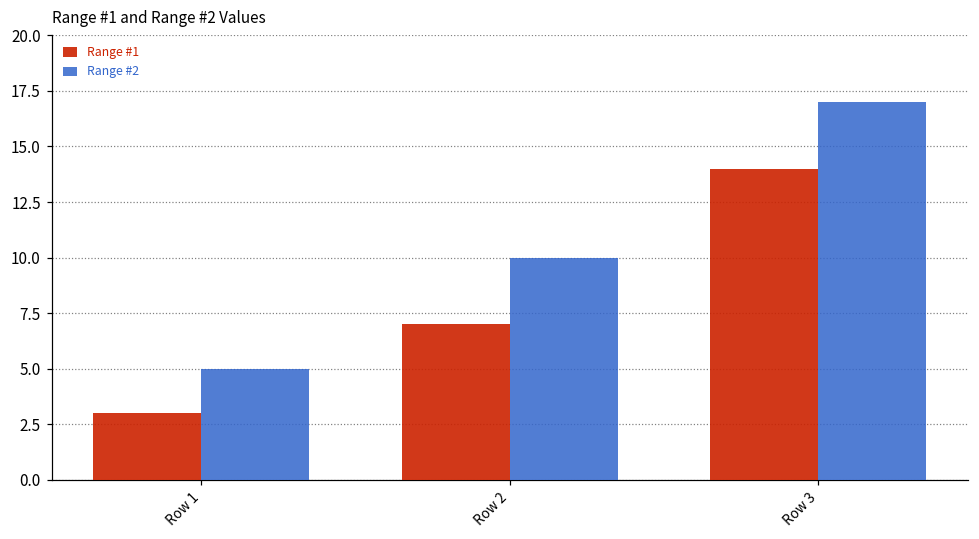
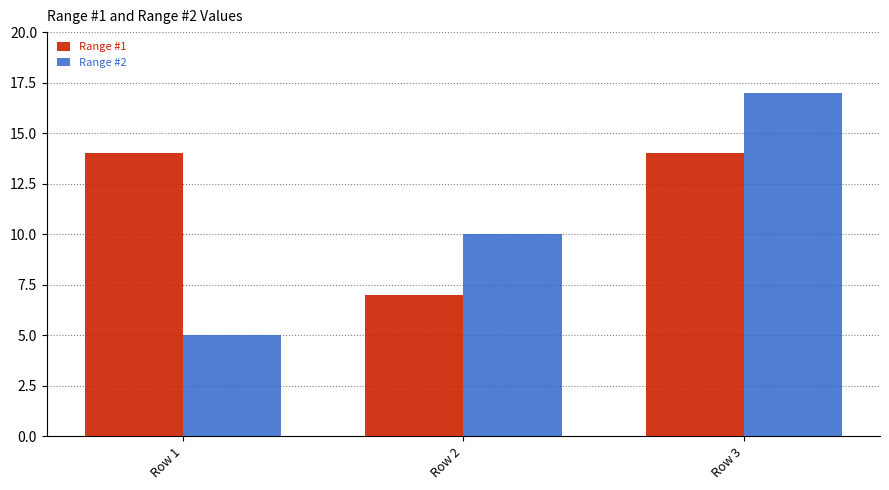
  {
    "Range #1": {
-     "Row 1": 3,
+     "Row 1": 14,
      "Row 2": 7,
      "Row 3": 14
    },
    "Range #2": {
      "Row 1": 5,
      "Row 2": 10,
      "Row 3": 17
    }
  }
